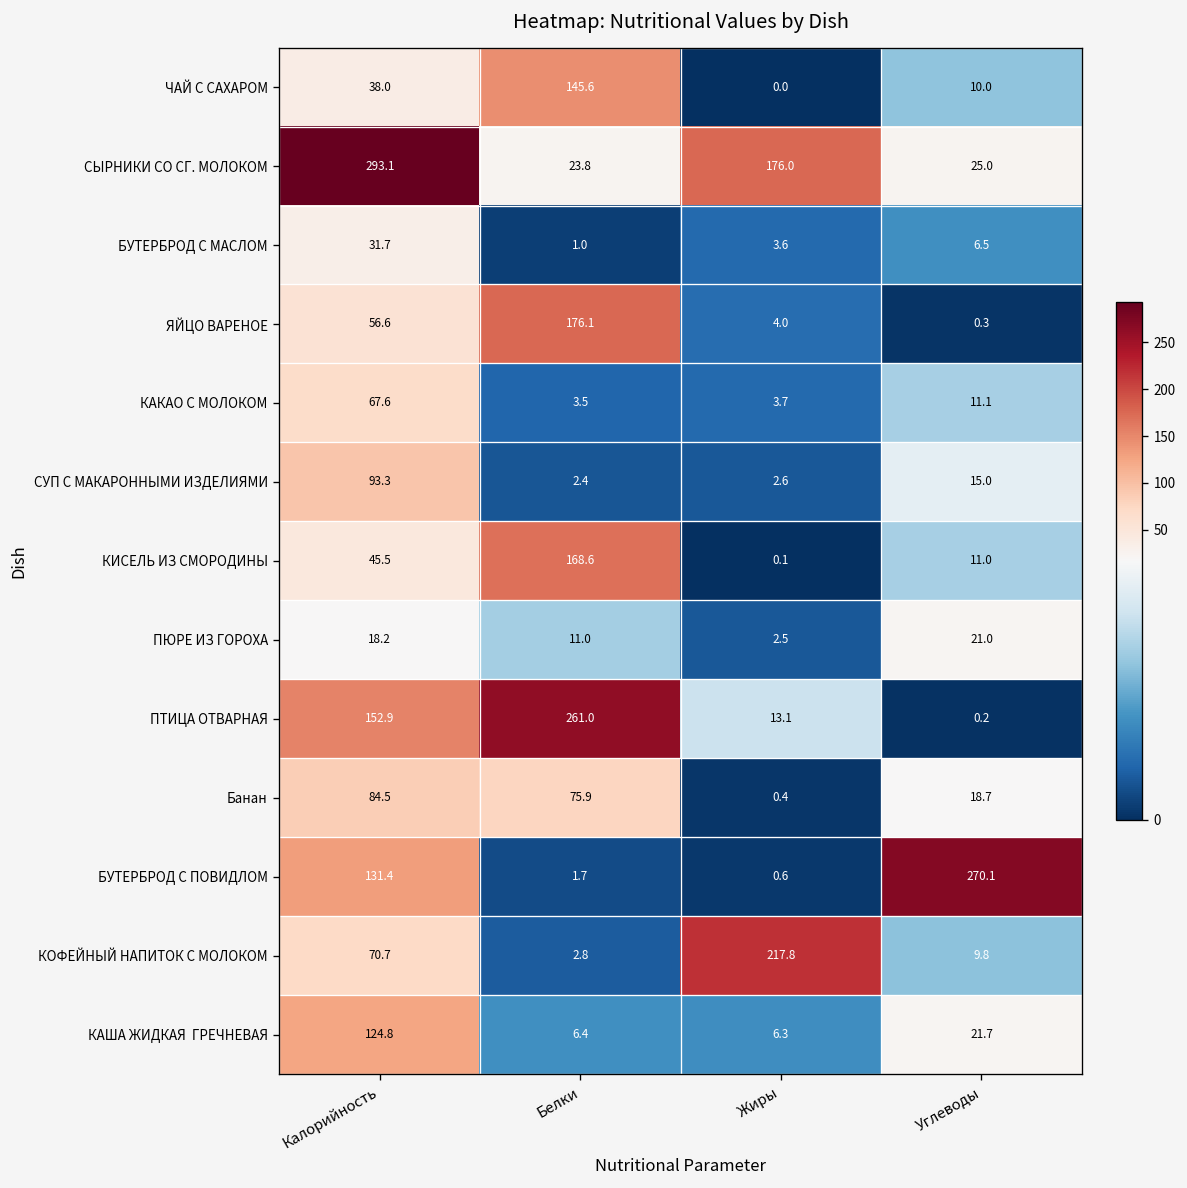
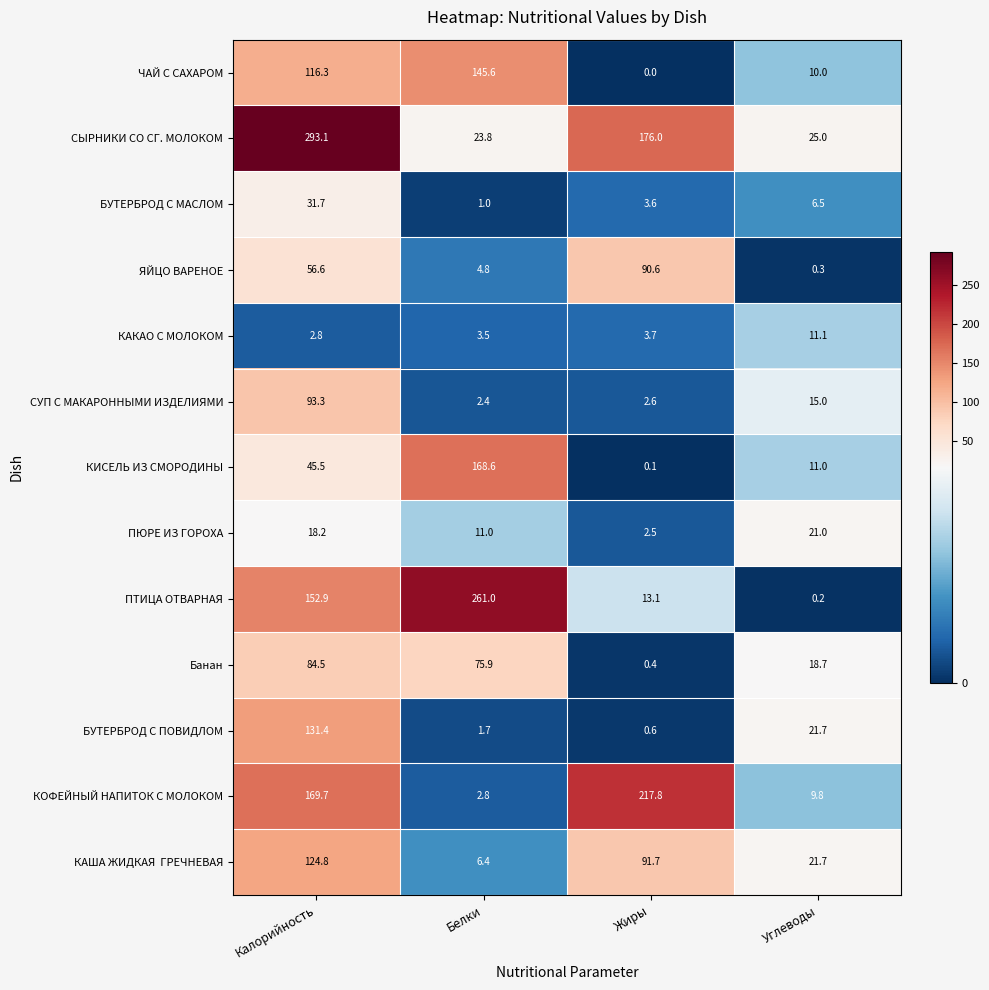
  {
    "ЧАЙ С САХАРОМ": {
-     "Калорийность": 38.0,
+     "Калорийность": 116.3,
      "Белки": 145.6,
      "Жиры": 0.0,
      "Углеводы": 10.0
    },
    "СЫРНИКИ СО СГ. МОЛОКОМ": {
      "Калорийность": 293.1,
      "Белки": 23.8,
      "Жиры": 176.0,
      "Углеводы": 25.0
    },
    "БУТЕРБРОД С МАСЛОМ": {
      "Калорийность": 31.7,
      "Белки": 1.0,
      "Жиры": 3.6,
      "Углеводы": 6.5
    },
    "ЯЙЦО ВАРЕНОЕ": {
      "Калорийность": 56.6,
-     "Белки": 176.1,
-     "Жиры": 4.0,
+     "Белки": 4.8,
+     "Жиры": 90.6,
      "Углеводы": 0.3
    },
    "КАКАО С МОЛОКОМ": {
-     "Калорийность": 67.6,
+     "Калорийность": 2.8,
      "Белки": 3.5,
      "Жиры": 3.7,
      "Углеводы": 11.1
    },
    "СУП С МАКАРОННЫМИ ИЗДЕЛИЯМИ": {
      "Калорийность": 93.3,
      "Белки": 2.4,
      "Жиры": 2.6,
      "Углеводы": 15.0
    },
    "КИСЕЛЬ ИЗ СМОРОДИНЫ": {
      "Калорийность": 45.5,
      "Белки": 168.6,
      "Жиры": 0.1,
      "Углеводы": 11.0
    },
    "ПЮРЕ ИЗ ГОРОХА": {
      "Калорийность": 18.2,
      "Белки": 11.0,
      "Жиры": 2.5,
      "Углеводы": 21.0
    },
    "ПТИЦА ОТВАРНАЯ": {
      "Калорийность": 152.9,
      "Белки": 261.0,
      "Жиры": 13.1,
      "Углеводы": 0.2
    },
    "Банан": {
      "Калорийность": 84.5,
      "Белки": 75.9,
      "Жиры": 0.4,
      "Углеводы": 18.7
    },
    "БУТЕРБРОД С ПОВИДЛОМ": {
      "Калорийность": 131.4,
      "Белки": 1.7,
      "Жиры": 0.6,
-     "Углеводы": 270.1
+     "Углеводы": 21.7
    },
    "КОФЕЙНЫЙ НАПИТОК С МОЛОКОМ": {
-     "Калорийность": 70.7,
+     "Калорийность": 169.7,
      "Белки": 2.8,
      "Жиры": 217.8,
      "Углеводы": 9.8
    },
    "КАША ЖИДКАЯ ГРЕЧНЕВАЯ": {
      "Калорийность": 124.8,
      "Белки": 6.4,
-     "Жиры": 6.3,
+     "Жиры": 91.7,
      "Углеводы": 21.7
    }
  }
